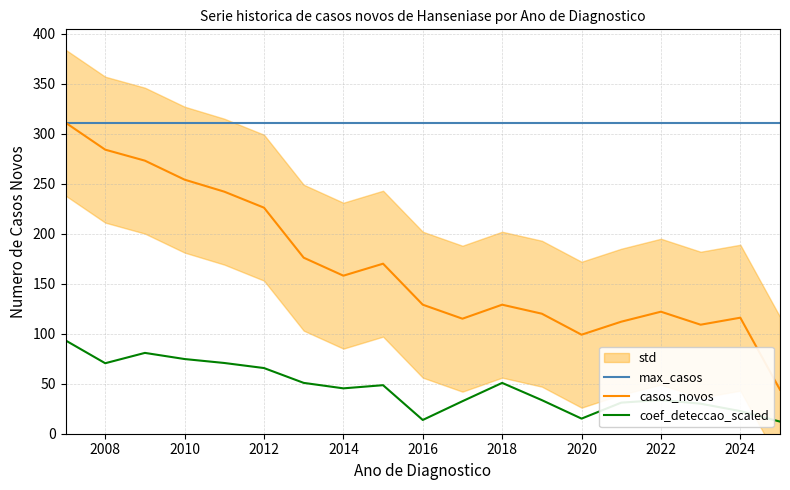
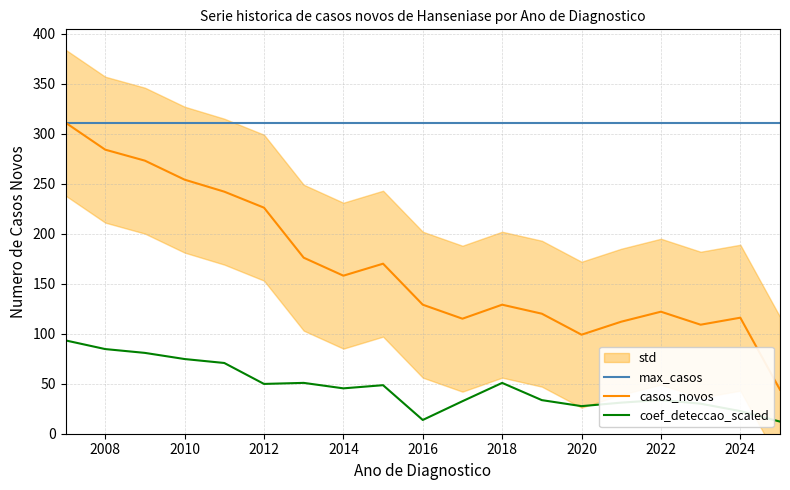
  {
    "coef_deteccao_scaled": {
-     "2008": 70,
+     "2008": 85,
      "2010": 75,
-     "2012": 66,
+     "2012": 50,
      "2014": 45,
      "2016": 14,
      "2018": 51,
-     "2020": 15
+     "2020": 28
    }
  }
